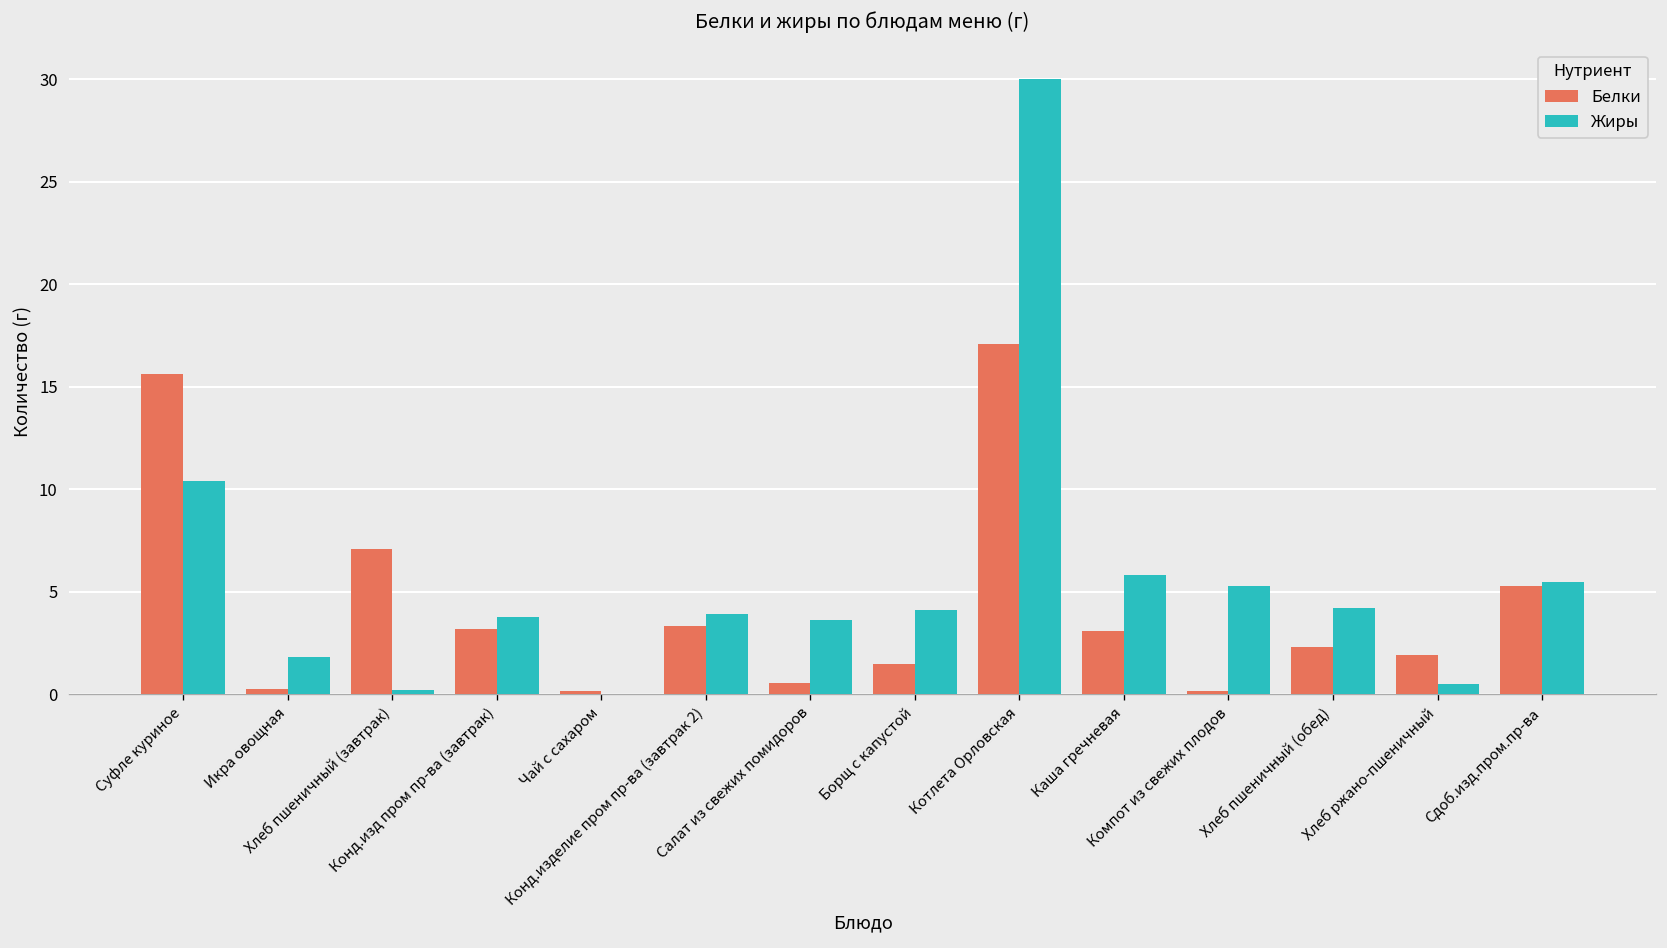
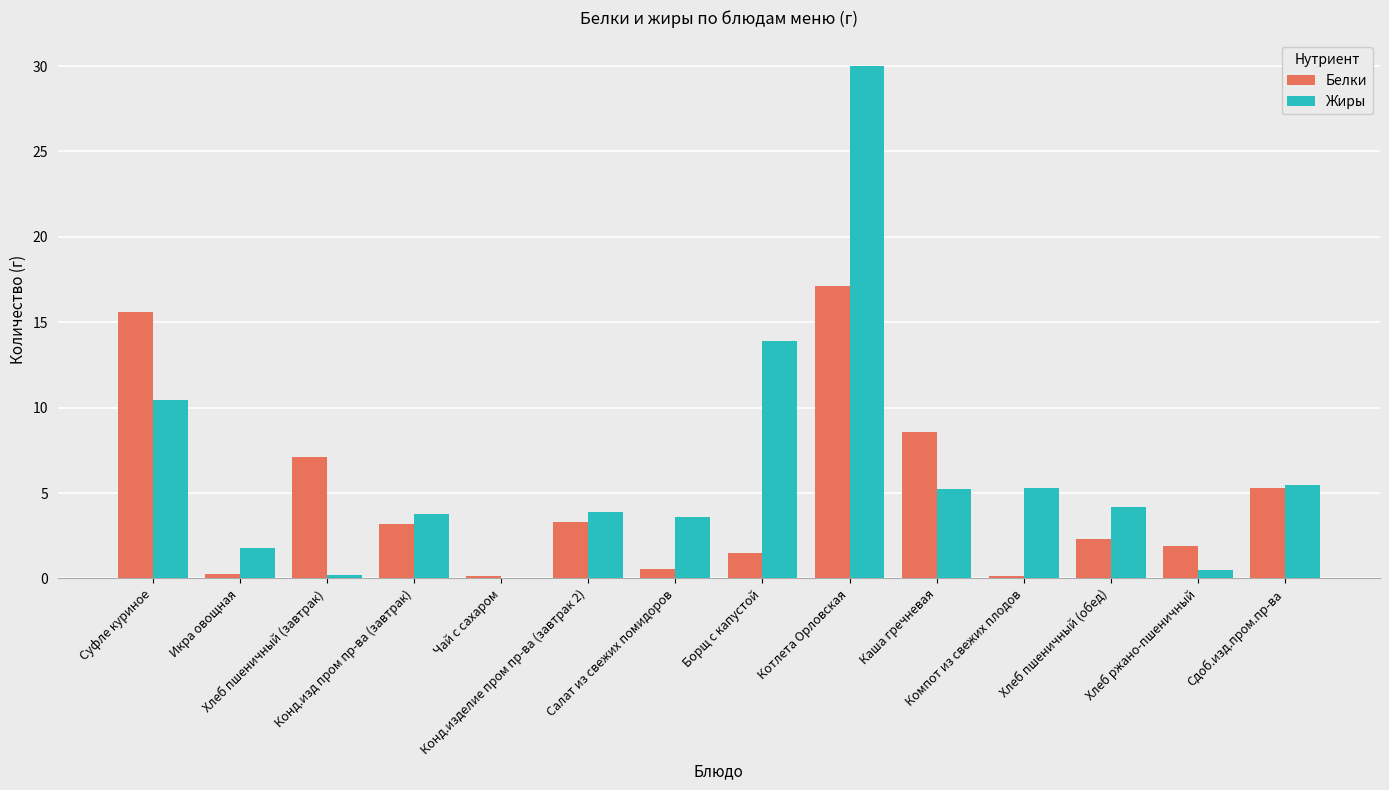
  {
    "Белки": {
      "Суфле куриное": 15.6,
      "Икра овощная": 0.2,
      "Хлеб пшеничный (завтрак)": 7.1,
      "Конд.изд пром пр-ва (завтрак)": 3.2,
      "Конд.изделие пром пр-ва (завтрак 2)": 3.3,
      "Салат из свежих помидоров": 0.5,
      "Борщ с капустой": 1.5,
      "Котлета Орловская": 17.1,
-     "Каша гречневая": 3.1,
+     "Каша гречневая": 8.6,
      "Компот из свежих плодов": 0.2,
      "Хлеб пшеничный (обед)": 2.3,
      "Хлеб ржано-пшеничный": 1.9,
      "Сдоб.изд.пром.пр-ва": 5.3
    },
    "Жиры": {
      "Суфле куриное": 10.4,
      "Икра овощная": 1.8,
      "Хлеб пшеничный (завтрак)": 0.2,
      "Конд.изд пром пр-ва (завтрак)": 3.8,
      "Конд.изделие пром пр-ва (завтрак 2)": 3.9,
      "Салат из свежих помидоров": 3.6,
-     "Борщ с капустой": 4.1,
+     "Борщ с капустой": 13.9,
      "Котлета Орловская": 30.0,
-     "Каша гречневая": 5.8,
+     "Каша гречневая": 5.2,
      "Компот из свежих плодов": 5.3,
      "Хлеб пшеничный (обед)": 4.2,
      "Хлеб ржано-пшеничный": 0.5,
      "Сдоб.изд.пром.пр-ва": 5.5
    }
  }
